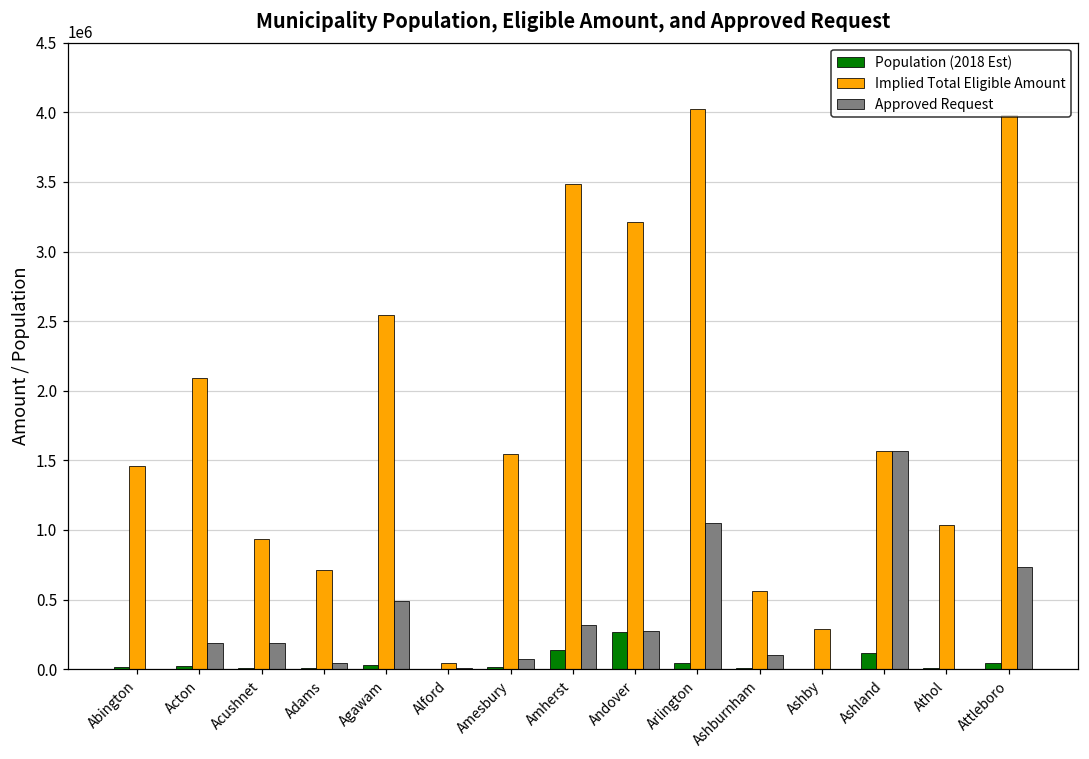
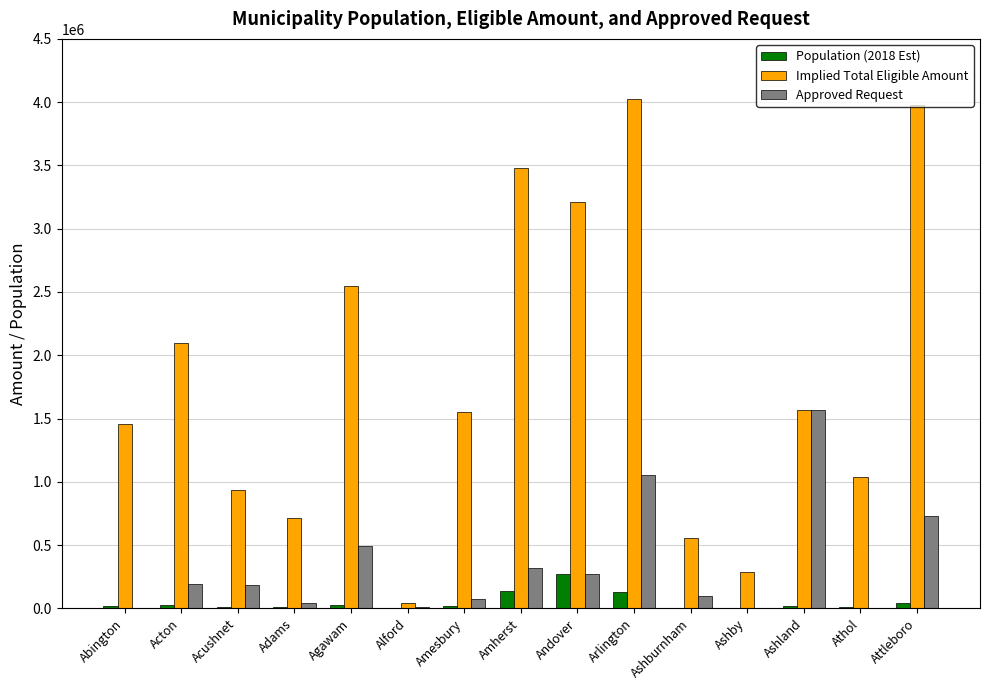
  {
    "Population (2018 Est)": {
      "Acton": 20000,
      "Agawam": 30000,
      "Amherst": 140000,
      "Andover": 270000,
-     "Arlington": 50000,
-     "Ashland": 120000,
+     "Arlington": 130000,
+     "Ashland": 20000,
      "Attleboro": 50000
    },
    "Implied Total Eligible Amount": {
      "Abington": 1460000,
      "Acton": 2090000,
      "Acushnet": 930000,
      "Adams": 710000,
      "Agawam": 2540000,
      "Alford": 40000,
      "Amesbury": 1550000,
      "Amherst": 3480000,
      "Andover": 3210000,
      "Arlington": 4020000,
      "Ashburnham": 560000,
      "Ashby": 290000,
      "Ashland": 1560000,
      "Athol": 1040000
    },
    "Approved Request": {
      "Abington": 0,
      "Acton": 190000,
      "Acushnet": 190000,
      "Adams": 40000,
      "Agawam": 490000,
      "Amesbury": 70000,
      "Amherst": 310000,
      "Andover": 270000,
      "Arlington": 1050000,
      "Ashburnham": 100000,
      "Ashby": 0,
      "Ashland": 1560000,
      "Athol": 0,
      "Attleboro": 730000
    }
  }
